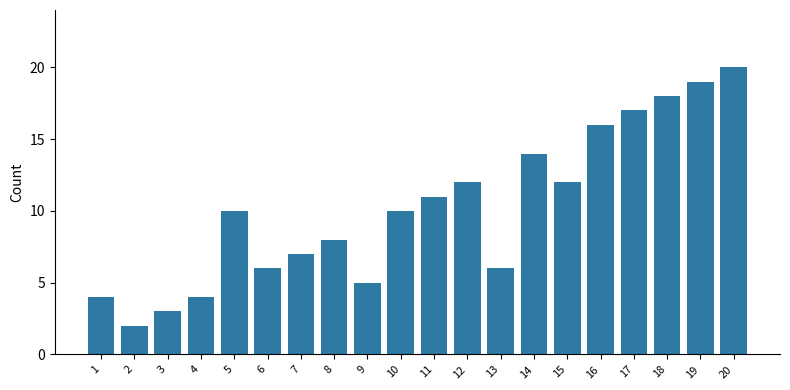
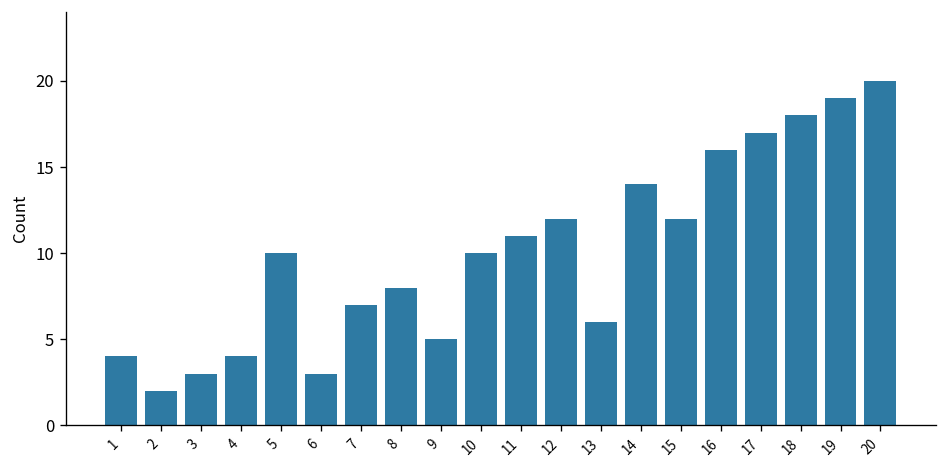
  {
    "1": 4,
    "2": 2,
    "3": 3,
    "4": 4,
    "5": 10,
-   "6": 6,
+   "6": 3,
    "7": 7,
    "8": 8,
    "9": 5,
    "10": 10,
    "11": 11,
    "12": 12,
    "13": 6,
    "14": 14,
    "15": 12,
    "16": 16,
    "17": 17,
    "18": 18,
    "19": 19,
    "20": 20
  }
